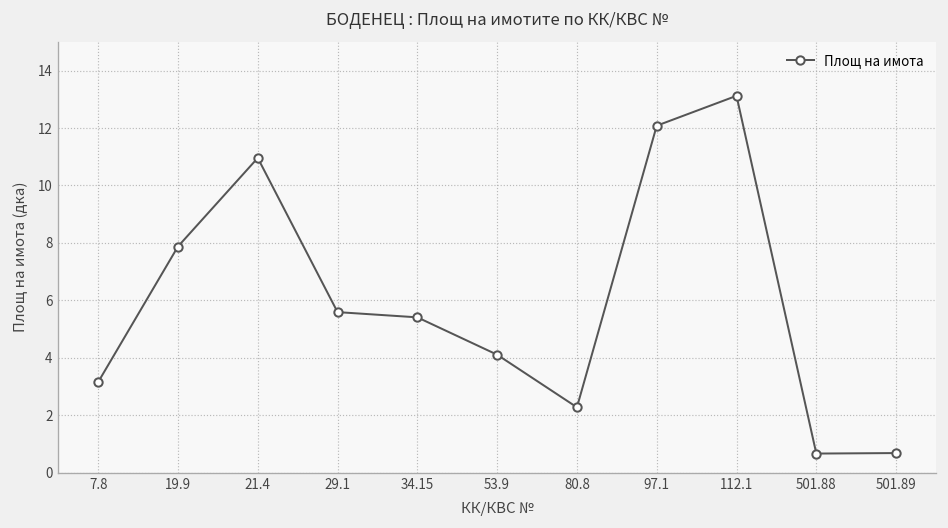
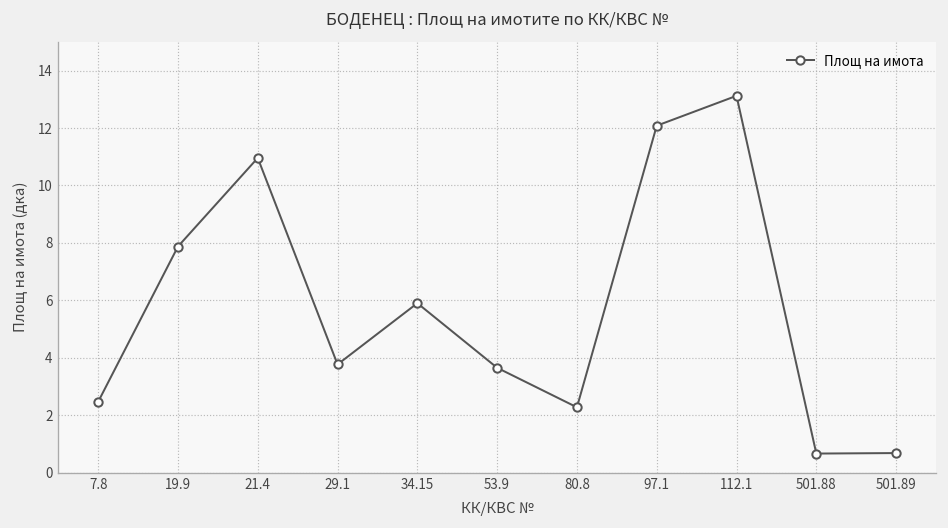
  {
-   "7.8": 3.2,
+   "7.8": 2.5,
    "19.9": 7.9,
    "21.4": 11.0,
-   "29.1": 5.6,
-   "34.15": 5.4,
-   "53.9": 4.1,
+   "29.1": 3.8,
+   "34.15": 5.9,
+   "53.9": 3.6,
    "80.8": 2.3,
    "97.1": 12.1,
    "112.1": 13.1,
    "501.88": 0.7,
    "501.89": 0.7
  }
